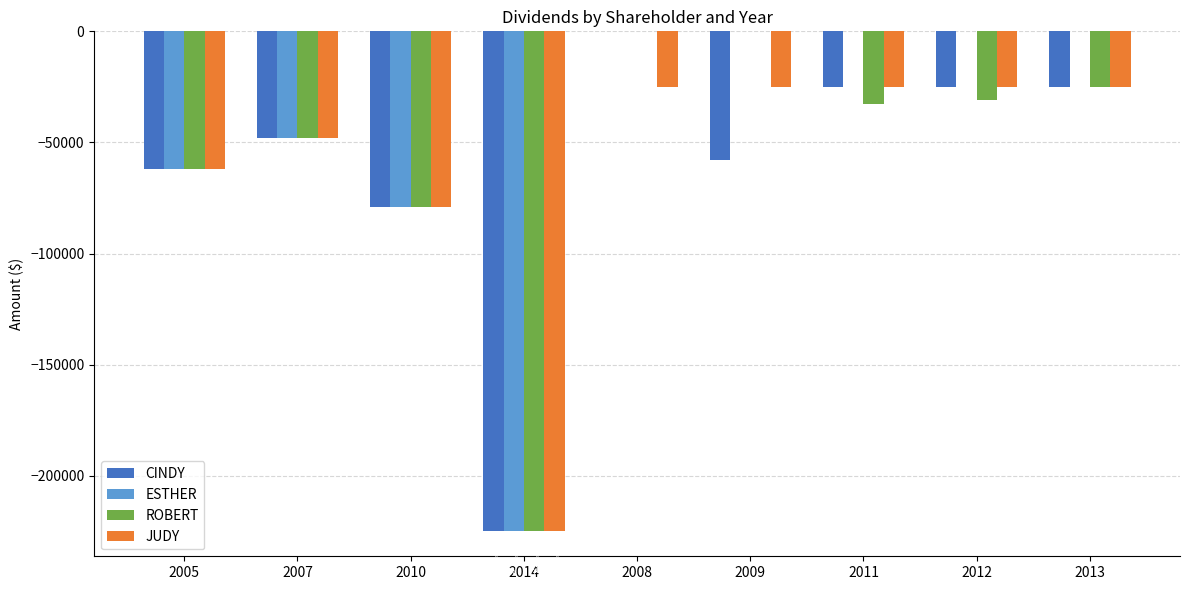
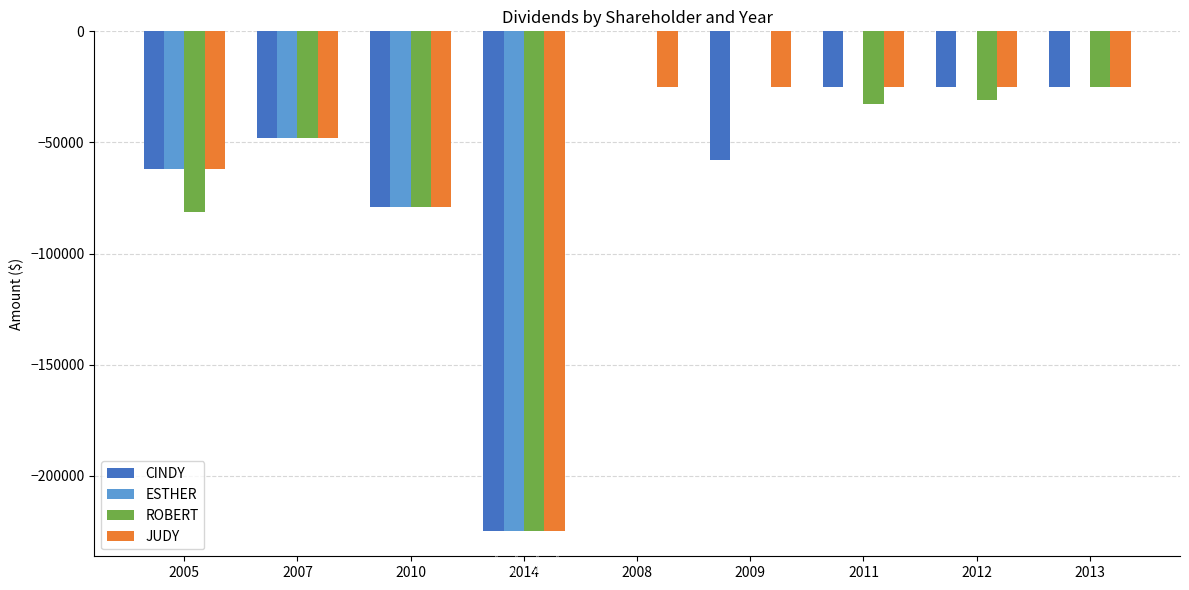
  {
    "ROBERT": {
-     "2005": -62000,
+     "2005": -81000,
      "2007": -48000,
      "2010": -79000,
      "2014": -225000,
      "2008": 0,
      "2009": 0,
      "2011": -33000,
      "2012": -31000,
      "2013": -25000
    },
    "JUDY": {
      "2005": -62000,
      "2007": -48000,
      "2010": -79000,
      "2014": -225000,
      "2008": -25000,
      "2009": -25000,
      "2011": -25000,
      "2012": -25000,
      "2013": -25000
    }
  }
